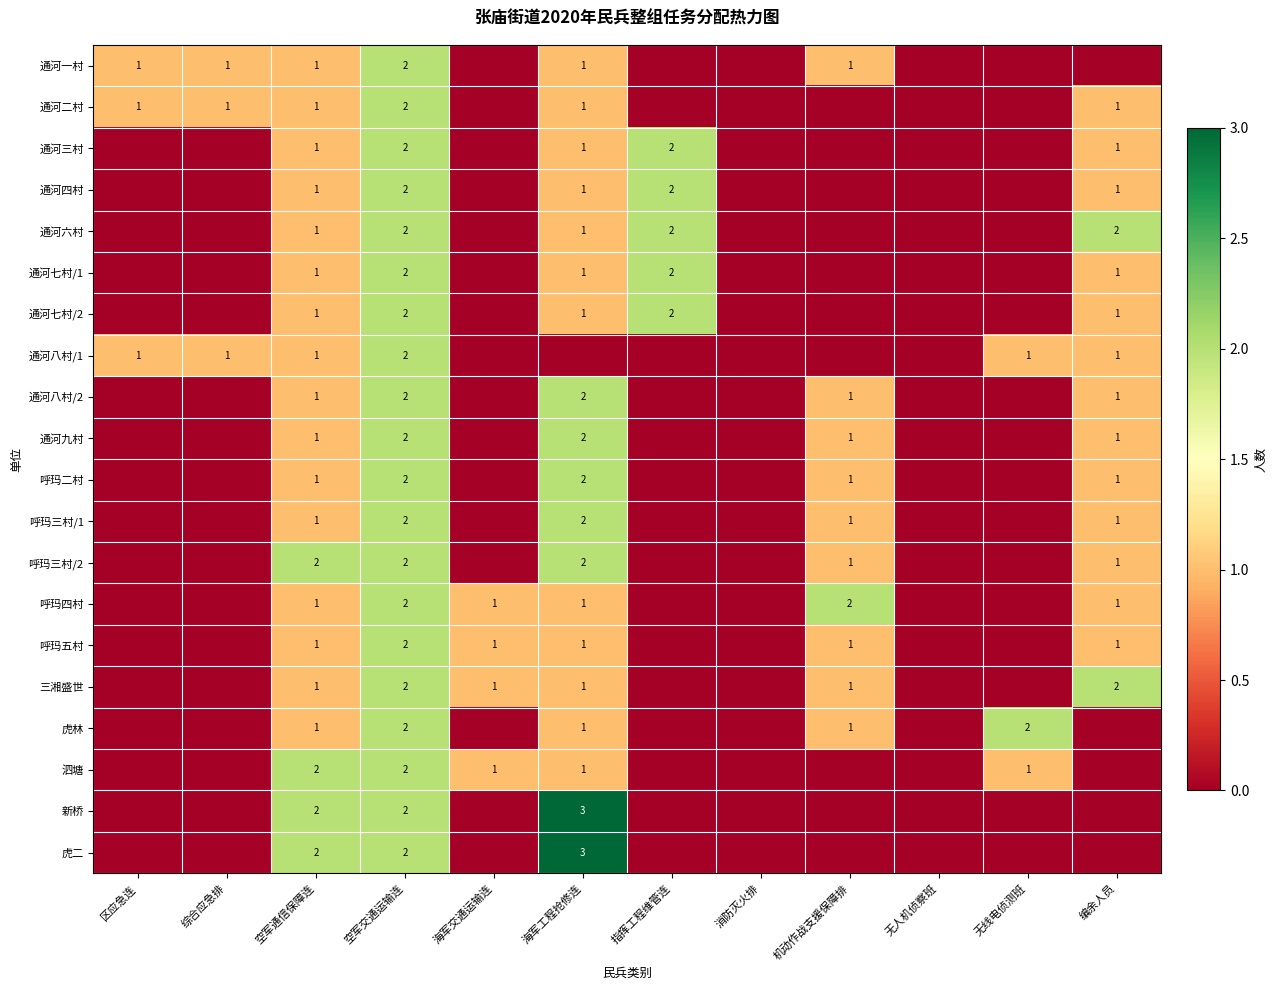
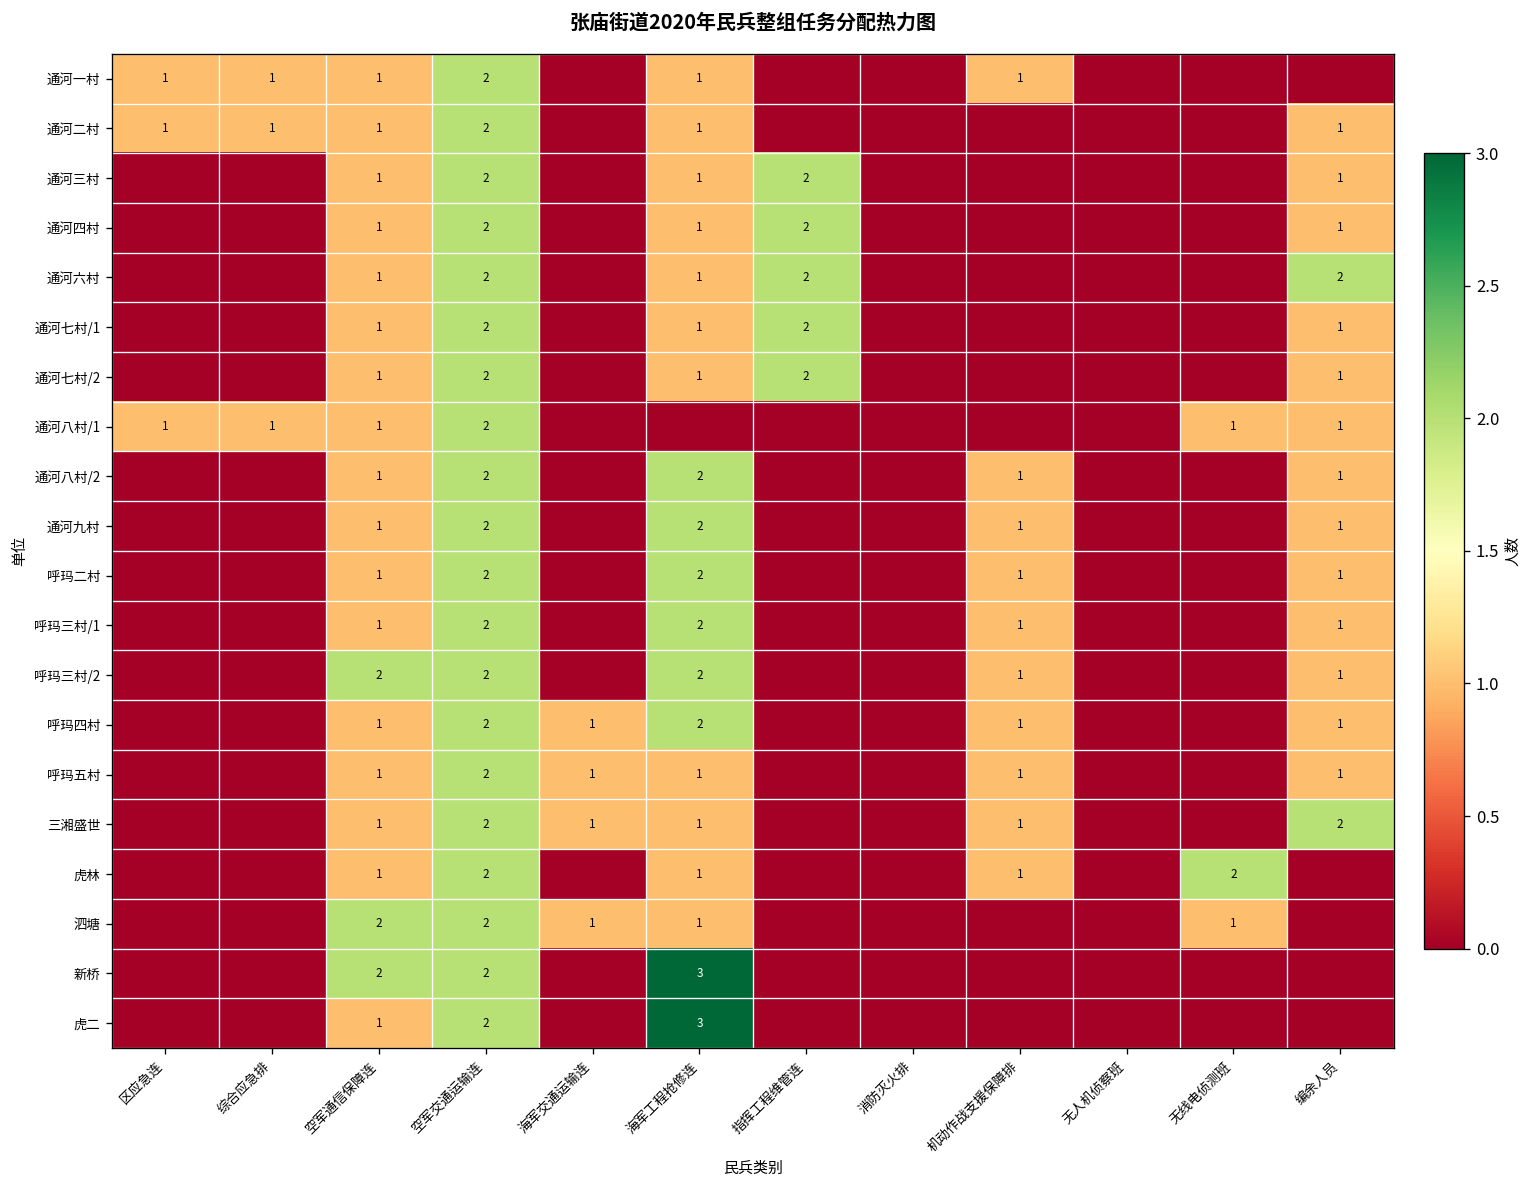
  {
    "通河一村": {
      "区应急连": 1,
      "综合应急排": 1,
      "空军通信保障连": 1,
      "空军交通运输连": 2,
      "海军工程抢修连": 1,
      "机动作战支援保障排": 1
    },
    "通河二村": {
      "区应急连": 1,
      "综合应急排": 1,
      "空军通信保障连": 1,
      "空军交通运输连": 2,
      "海军工程抢修连": 1,
      "编余人员": 1
    },
    "通河三村": {
      "空军通信保障连": 1,
      "空军交通运输连": 2,
      "海军工程抢修连": 1,
      "指挥工程维管连": 2,
      "编余人员": 1
    },
    "通河四村": {
      "空军通信保障连": 1,
      "空军交通运输连": 2,
      "海军工程抢修连": 1,
      "指挥工程维管连": 2,
      "编余人员": 1
    },
    "通河六村": {
      "空军通信保障连": 1,
      "空军交通运输连": 2,
      "海军工程抢修连": 1,
      "指挥工程维管连": 2,
      "编余人员": 2
    },
    "通河七村/1": {
      "空军通信保障连": 1,
      "空军交通运输连": 2,
      "海军工程抢修连": 1,
      "指挥工程维管连": 2,
      "编余人员": 1
    },
    "通河七村/2": {
      "空军通信保障连": 1,
      "空军交通运输连": 2,
      "海军工程抢修连": 1,
      "指挥工程维管连": 2,
      "编余人员": 1
    },
    "通河八村/1": {
      "区应急连": 1,
      "综合应急排": 1,
      "空军通信保障连": 1,
      "空军交通运输连": 2,
      "无线电侦测班": 1,
      "编余人员": 1
    },
    "通河八村/2": {
      "空军通信保障连": 1,
      "空军交通运输连": 2,
      "海军工程抢修连": 2,
      "机动作战支援保障排": 1,
      "编余人员": 1
    },
    "通河九村": {
      "空军通信保障连": 1,
      "空军交通运输连": 2,
      "海军工程抢修连": 2,
      "机动作战支援保障排": 1,
      "编余人员": 1
    },
    "呼玛二村": {
      "空军通信保障连": 1,
      "空军交通运输连": 2,
      "海军工程抢修连": 2,
      "机动作战支援保障排": 1,
      "编余人员": 1
    },
    "呼玛三村/1": {
      "空军通信保障连": 1,
      "空军交通运输连": 2,
      "海军工程抢修连": 2,
      "机动作战支援保障排": 1,
      "编余人员": 1
    },
    "呼玛三村/2": {
      "空军通信保障连": 2,
      "空军交通运输连": 2,
      "海军工程抢修连": 2,
      "机动作战支援保障排": 1,
      "编余人员": 1
    },
    "呼玛四村": {
      "空军通信保障连": 1,
      "空军交通运输连": 2,
      "海军交通运输连": 1,
-     "海军工程抢修连": 1,
-     "机动作战支援保障排": 2,
+     "海军工程抢修连": 2,
+     "机动作战支援保障排": 1,
      "编余人员": 1
    },
    "呼玛五村": {
      "空军通信保障连": 1,
      "空军交通运输连": 2,
      "海军交通运输连": 1,
      "海军工程抢修连": 1,
      "机动作战支援保障排": 1,
      "编余人员": 1
    },
    "三湘盛世": {
      "空军通信保障连": 1,
      "空军交通运输连": 2,
      "海军交通运输连": 1,
      "海军工程抢修连": 1,
      "机动作战支援保障排": 1,
      "编余人员": 2
    },
    "虎林": {
      "空军通信保障连": 1,
      "空军交通运输连": 2,
      "海军工程抢修连": 1,
      "机动作战支援保障排": 1,
      "无线电侦测班": 2
    },
    "泗塘": {
      "空军通信保障连": 2,
      "空军交通运输连": 2,
      "海军交通运输连": 1,
      "海军工程抢修连": 1,
      "无线电侦测班": 1
    },
    "新桥": {
      "空军通信保障连": 2,
      "空军交通运输连": 2,
      "海军工程抢修连": 3
    },
    "虎二": {
-     "空军通信保障连": 2,
+     "空军通信保障连": 1,
      "空军交通运输连": 2,
      "海军工程抢修连": 3
    }
  }
